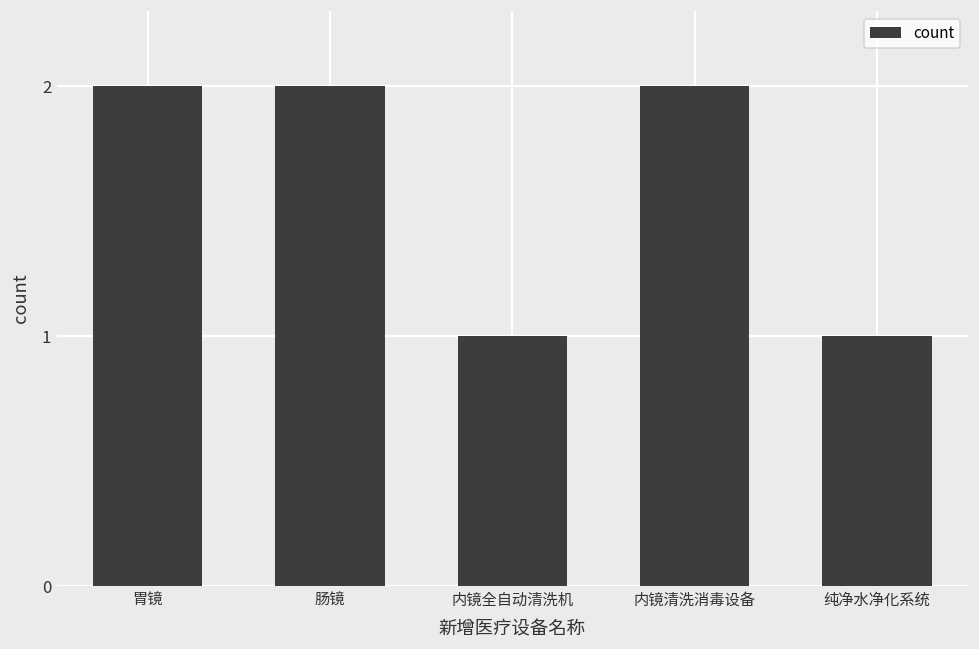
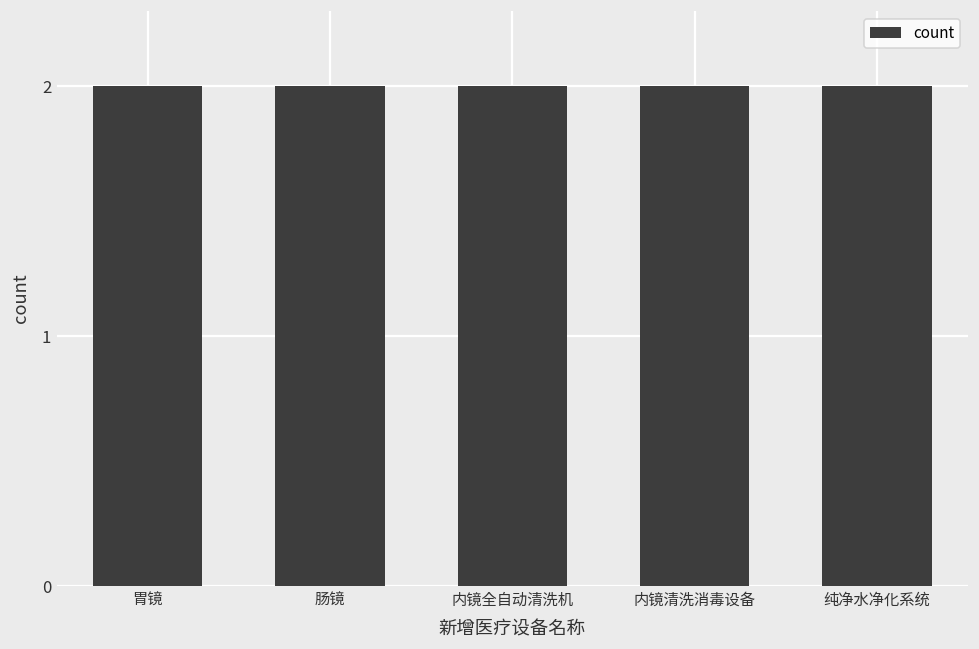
  {
    "胃镜": 2,
    "肠镜": 2,
-   "内镜全自动清洗机": 1,
+   "内镜全自动清洗机": 2,
    "内镜清洗消毒设备": 2,
-   "纯净水净化系统": 1
+   "纯净水净化系统": 2
  }
